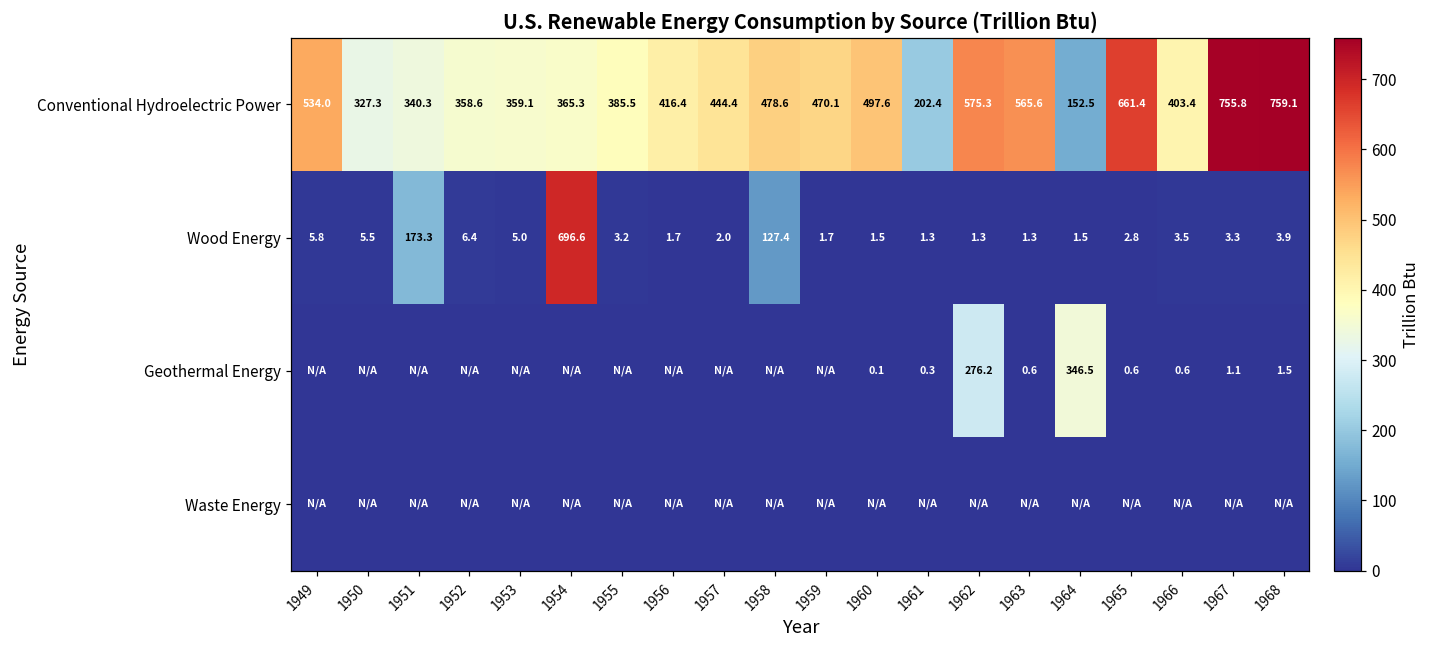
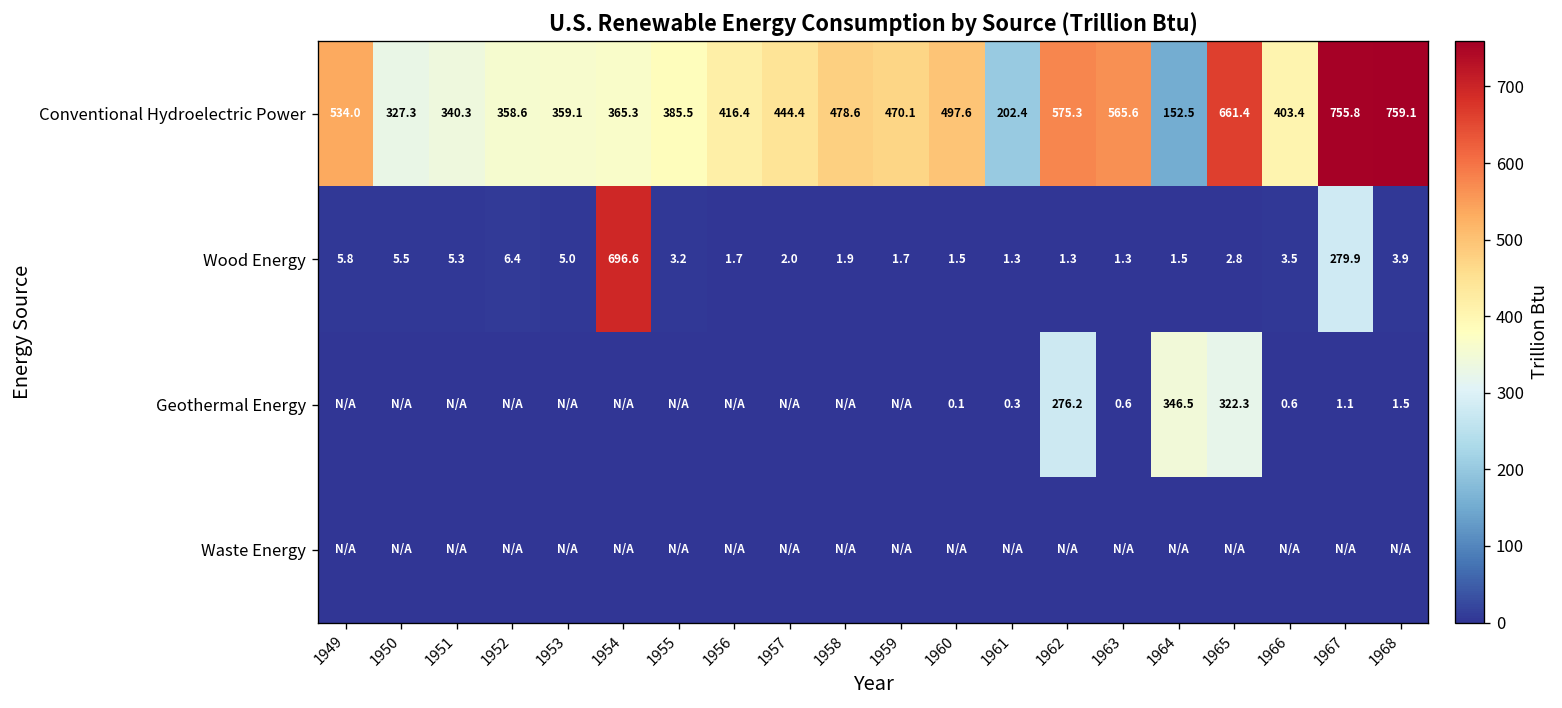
  {
    "Conventional Hydroelectric Power": {
      "1949": 534.0,
      "1950": 327.3,
      "1951": 340.3,
      "1952": 358.6,
      "1953": 359.1,
      "1954": 365.3,
      "1955": 385.5,
      "1956": 416.4,
      "1957": 444.4,
      "1958": 478.6,
      "1959": 470.1,
      "1960": 497.6,
      "1961": 202.4,
      "1962": 575.3,
      "1963": 565.6,
      "1964": 152.5,
      "1965": 661.4,
      "1966": 403.4,
      "1967": 755.8,
      "1968": 759.1
    },
    "Wood Energy": {
      "1949": 5.8,
      "1950": 5.5,
-     "1951": 173.3,
+     "1951": 5.3,
      "1952": 6.4,
      "1953": 5.0,
      "1954": 696.6,
      "1955": 3.2,
      "1956": 1.7,
      "1957": 2.0,
-     "1958": 127.4,
+     "1958": 1.9,
      "1959": 1.7,
      "1960": 1.5,
      "1961": 1.3,
      "1962": 1.3,
      "1963": 1.3,
      "1964": 1.5,
      "1965": 2.8,
      "1966": 3.5,
-     "1967": 3.3,
+     "1967": 279.9,
      "1968": 3.9
    },
    "Geothermal Energy": {
      "1960": 0.1,
      "1961": 0.3,
      "1962": 276.2,
      "1963": 0.6,
      "1964": 346.5,
-     "1965": 0.6,
+     "1965": 322.3,
      "1966": 0.6,
      "1967": 1.1,
      "1968": 1.5
    }
  }
